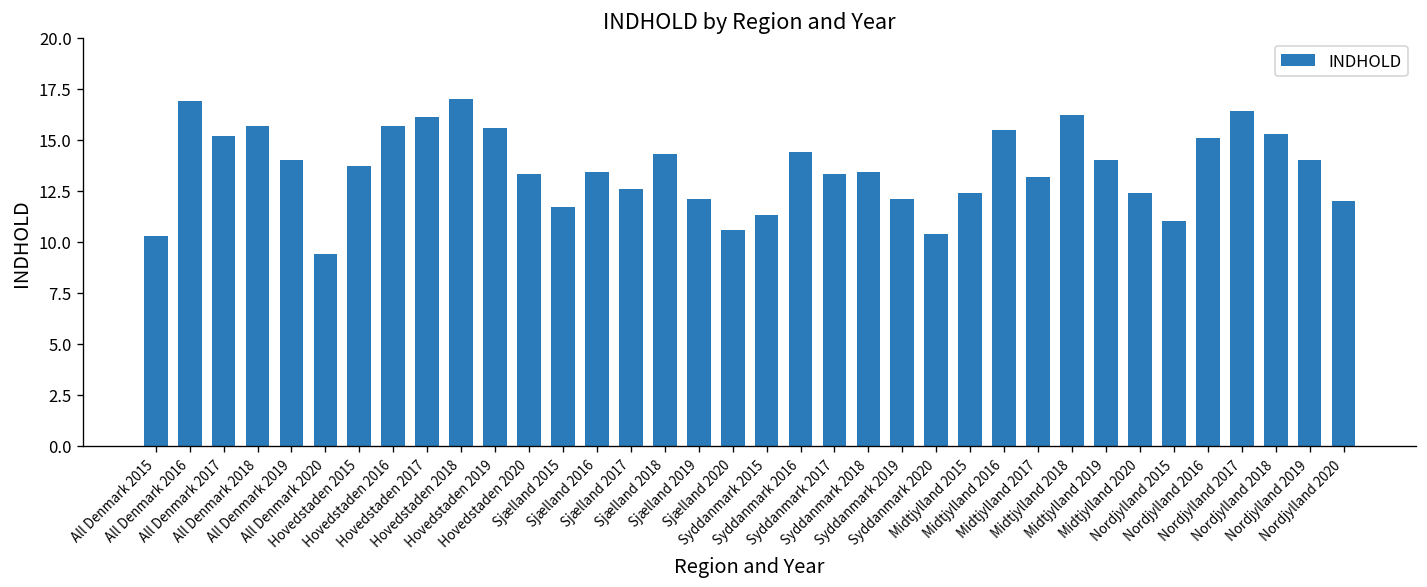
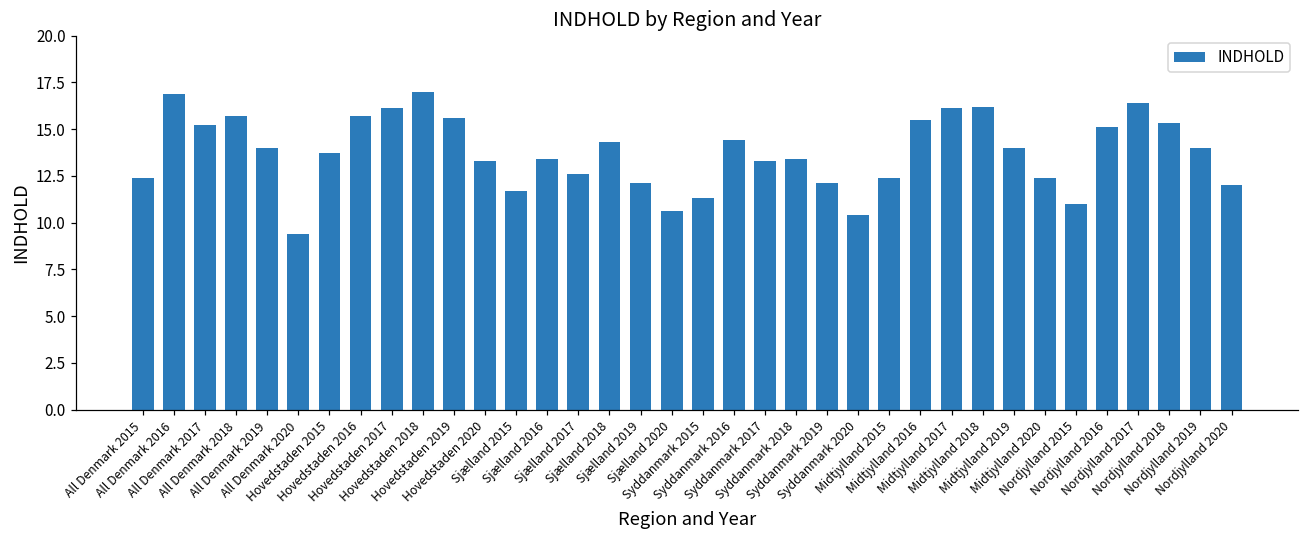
  {
-   "All Denmark 2015": 10.3,
+   "All Denmark 2015": 12.4,
    "All Denmark 2016": 16.9,
    "All Denmark 2017": 15.2,
    "All Denmark 2018": 15.7,
    "All Denmark 2019": 14.0,
    "All Denmark 2020": 9.4,
    "Hovedstaden 2015": 13.7,
    "Hovedstaden 2016": 15.7,
    "Hovedstaden 2017": 16.1,
    "Hovedstaden 2018": 17.0,
    "Hovedstaden 2019": 15.6,
    "Hovedstaden 2020": 13.3,
    "Sjælland 2015": 11.7,
    "Sjælland 2016": 13.4,
    "Sjælland 2017": 12.6,
    "Sjælland 2018": 14.3,
    "Sjælland 2019": 12.1,
    "Sjælland 2020": 10.6,
    "Syddanmark 2015": 11.3,
    "Syddanmark 2016": 14.4,
    "Syddanmark 2017": 13.3,
    "Syddanmark 2018": 13.4,
    "Syddanmark 2019": 12.1,
    "Syddanmark 2020": 10.4,
    "Midtjylland 2015": 12.4,
    "Midtjylland 2016": 15.5,
-   "Midtjylland 2017": 13.2,
+   "Midtjylland 2017": 16.1,
    "Midtjylland 2018": 16.2,
    "Midtjylland 2019": 14.0,
    "Midtjylland 2020": 12.4,
    "Nordjylland 2015": 11.0,
    "Nordjylland 2016": 15.1,
    "Nordjylland 2017": 16.4,
    "Nordjylland 2018": 15.3,
    "Nordjylland 2019": 14.0,
    "Nordjylland 2020": 12.0
  }
